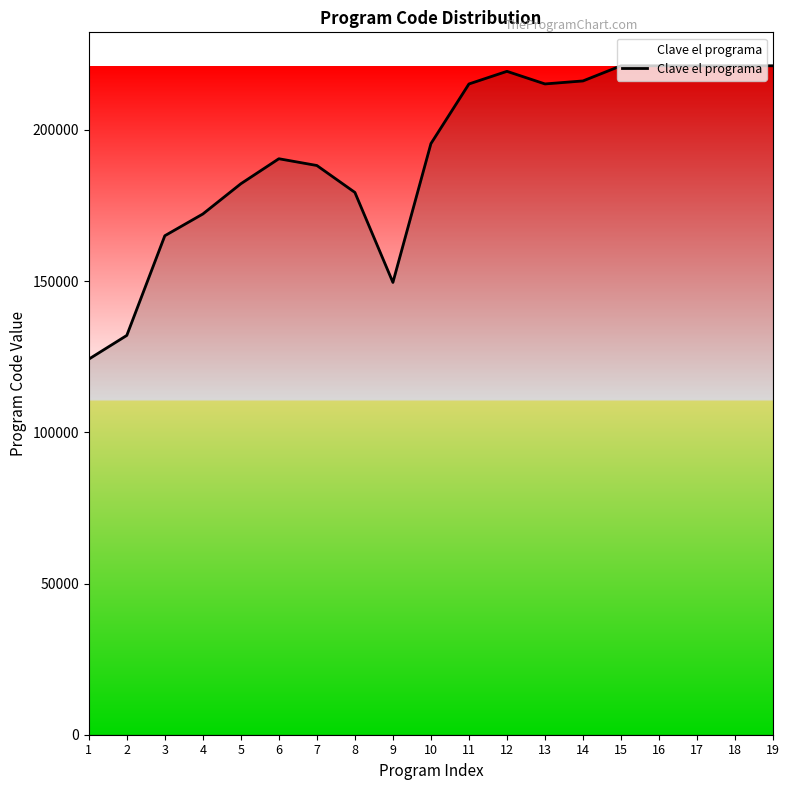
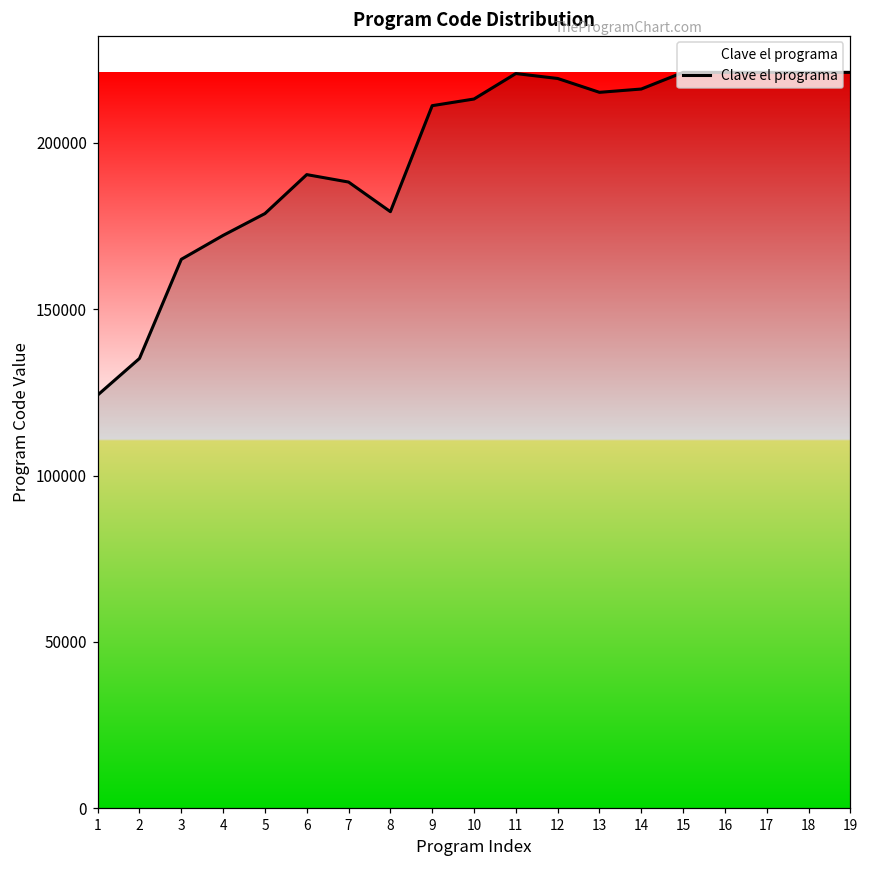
  {
    "1": 124000,
-   "2": 132000,
+   "2": 135000,
    "3": 165000,
    "4": 172000,
-   "5": 182000,
+   "5": 179000,
    "6": 190000,
    "7": 188000,
    "8": 179000,
-   "9": 150000,
-   "10": 195000,
-   "11": 215000,
+   "9": 211000,
+   "10": 213000,
+   "11": 221000,
    "12": 219000,
    "13": 215000,
    "14": 216000,
    "19": 221000
  }
